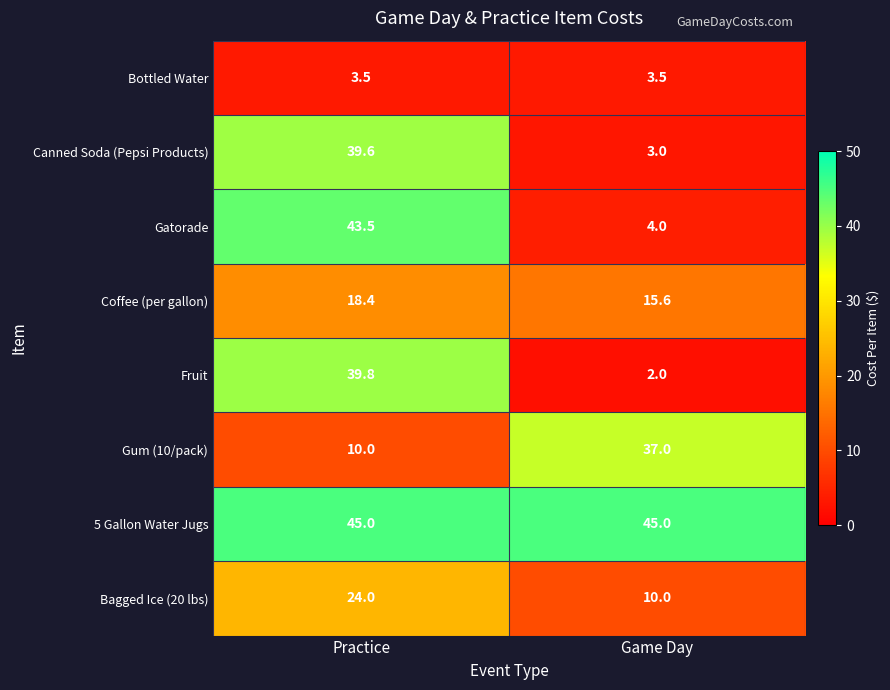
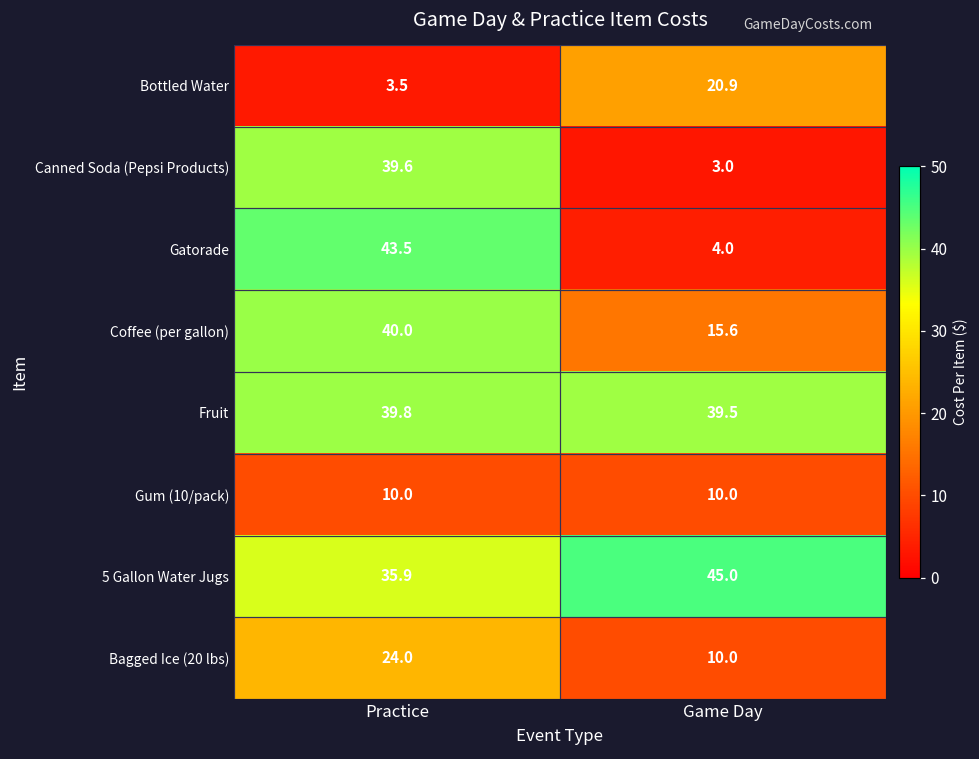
  {
    "Bottled Water": {
      "Practice": 3.5,
-     "Game Day": 3.5
+     "Game Day": 20.9
    },
    "Canned Soda (Pepsi Products)": {
      "Practice": 39.6,
      "Game Day": 3.0
    },
    "Gatorade": {
      "Practice": 43.5,
      "Game Day": 4.0
    },
    "Coffee (per gallon)": {
-     "Practice": 18.4,
+     "Practice": 40.0,
      "Game Day": 15.6
    },
    "Fruit": {
      "Practice": 39.8,
-     "Game Day": 2.0
+     "Game Day": 39.5
    },
    "Gum (10/pack)": {
      "Practice": 10.0,
-     "Game Day": 37.0
+     "Game Day": 10.0
    },
    "5 Gallon Water Jugs": {
-     "Practice": 45.0,
+     "Practice": 35.9,
      "Game Day": 45.0
    },
    "Bagged Ice (20 lbs)": {
      "Practice": 24.0,
      "Game Day": 10.0
    }
  }
